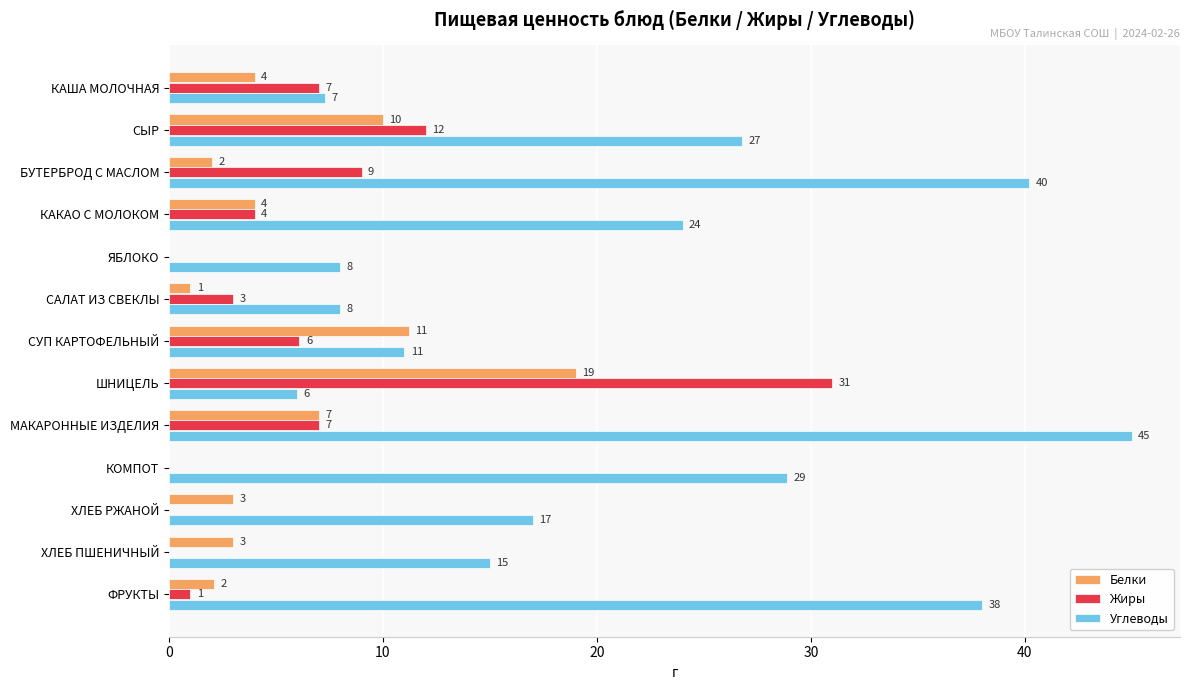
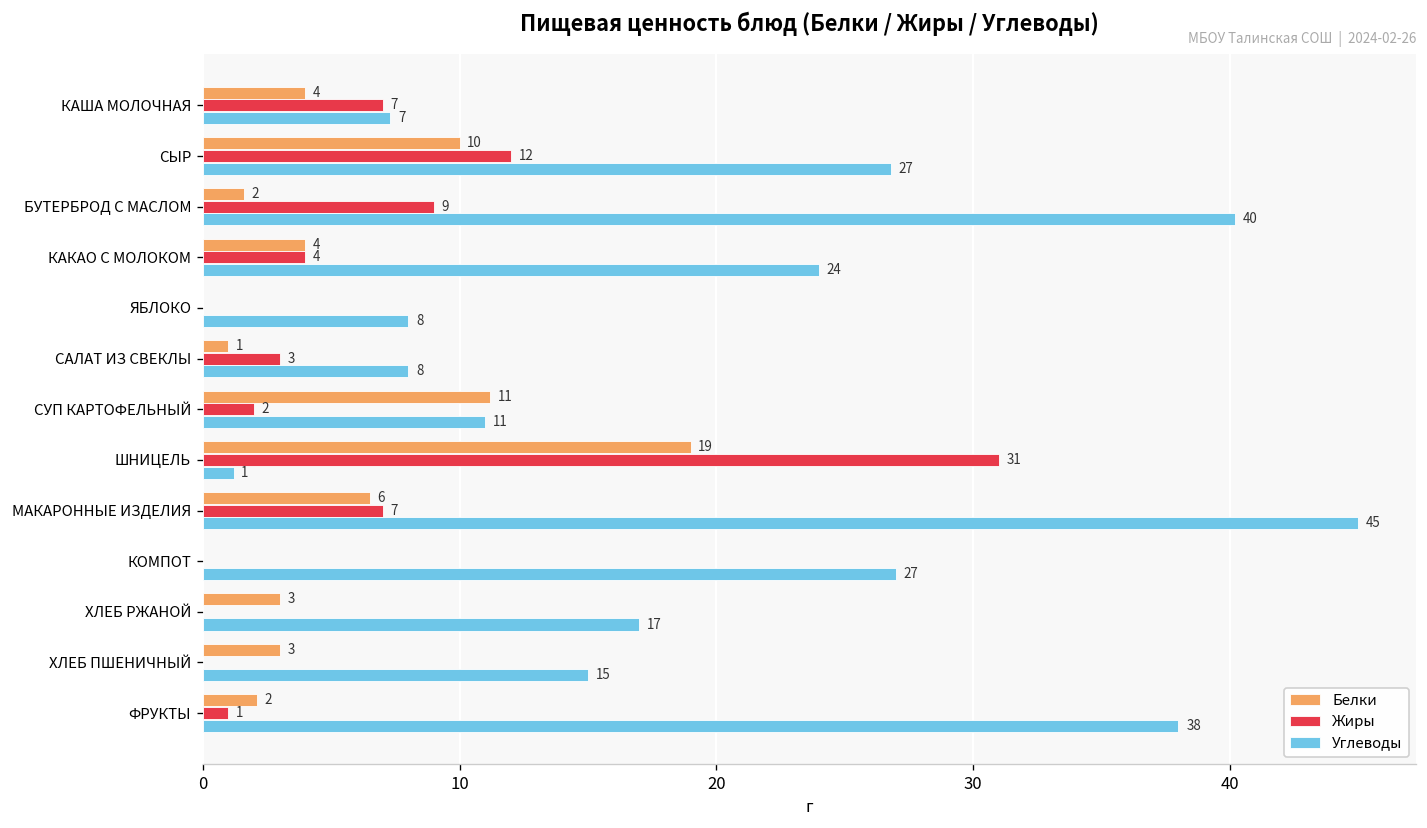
  {
    "Белки": {
      "КАША МОЛОЧНАЯ": 4,
      "СЫР": 10,
-     "БУТЕРБРОД С МАСЛОМ": 2.0,
+     "БУТЕРБРОД С МАСЛОМ": 1.6,
      "КАКАО С МОЛОКОМ": 4,
      "САЛАТ ИЗ СВЕКЛЫ": 1,
      "СУП КАРТОФЕЛЬНЫЙ": 11,
      "ШНИЦЕЛЬ": 19,
-     "МАКАРОННЫЕ ИЗДЕЛИЯ": 7,
+     "МАКАРОННЫЕ ИЗДЕЛИЯ": 6,
      "ХЛЕБ РЖАНОЙ": 3,
      "ХЛЕБ ПШЕНИЧНЫЙ": 3,
      "ФРУКТЫ": 2
    },
    "Жиры": {
      "СЫР": 12,
      "БУТЕРБРОД С МАСЛОМ": 9,
      "КАКАО С МОЛОКОМ": 4,
      "САЛАТ ИЗ СВЕКЛЫ": 3,
-     "СУП КАРТОФЕЛЬНЫЙ": 6,
+     "СУП КАРТОФЕЛЬНЫЙ": 2,
      "ШНИЦЕЛЬ": 31,
      "МАКАРОННЫЕ ИЗДЕЛИЯ": 7,
      "ФРУКТЫ": 1
    },
    "Углеводы": {
      "КАША МОЛОЧНАЯ": 7,
      "СЫР": 27,
      "БУТЕРБРОД С МАСЛОМ": 40,
      "КАКАО С МОЛОКОМ": 24,
      "ЯБЛОКО": 8,
      "САЛАТ ИЗ СВЕКЛЫ": 8,
      "СУП КАРТОФЕЛЬНЫЙ": 11,
-     "ШНИЦЕЛЬ": 6,
+     "ШНИЦЕЛЬ": 1,
      "МАКАРОННЫЕ ИЗДЕЛИЯ": 45,
-     "КОМПОТ": 29,
+     "КОМПОТ": 27,
      "ХЛЕБ РЖАНОЙ": 17,
      "ХЛЕБ ПШЕНИЧНЫЙ": 15,
      "ФРУКТЫ": 38
    }
  }
